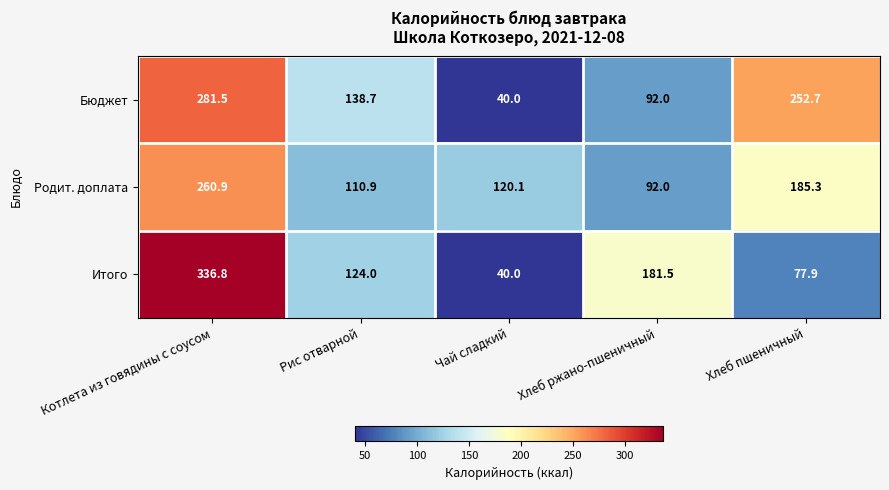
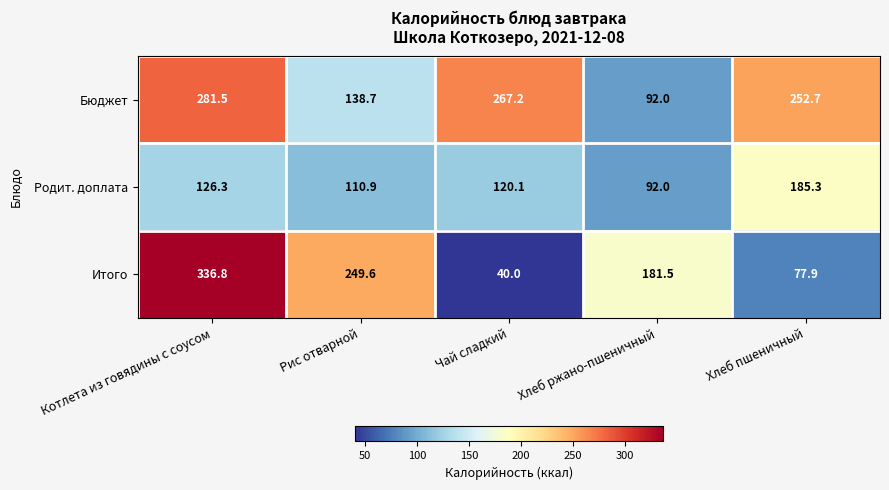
  {
    "Бюджет": {
      "Котлета из говядины с соусом": 281.5,
      "Рис отварной": 138.7,
-     "Чай сладкий": 40.0,
+     "Чай сладкий": 267.2,
      "Хлеб ржано-пшеничный": 92.0,
      "Хлеб пшеничный": 252.7
    },
    "Родит. доплата": {
-     "Котлета из говядины с соусом": 260.9,
+     "Котлета из говядины с соусом": 126.3,
      "Рис отварной": 110.9,
      "Чай сладкий": 120.1,
      "Хлеб ржано-пшеничный": 92.0,
      "Хлеб пшеничный": 185.3
    },
    "Итого": {
      "Котлета из говядины с соусом": 336.8,
-     "Рис отварной": 124.0,
+     "Рис отварной": 249.6,
      "Чай сладкий": 40.0,
      "Хлеб ржано-пшеничный": 181.5,
      "Хлеб пшеничный": 77.9
    }
  }
